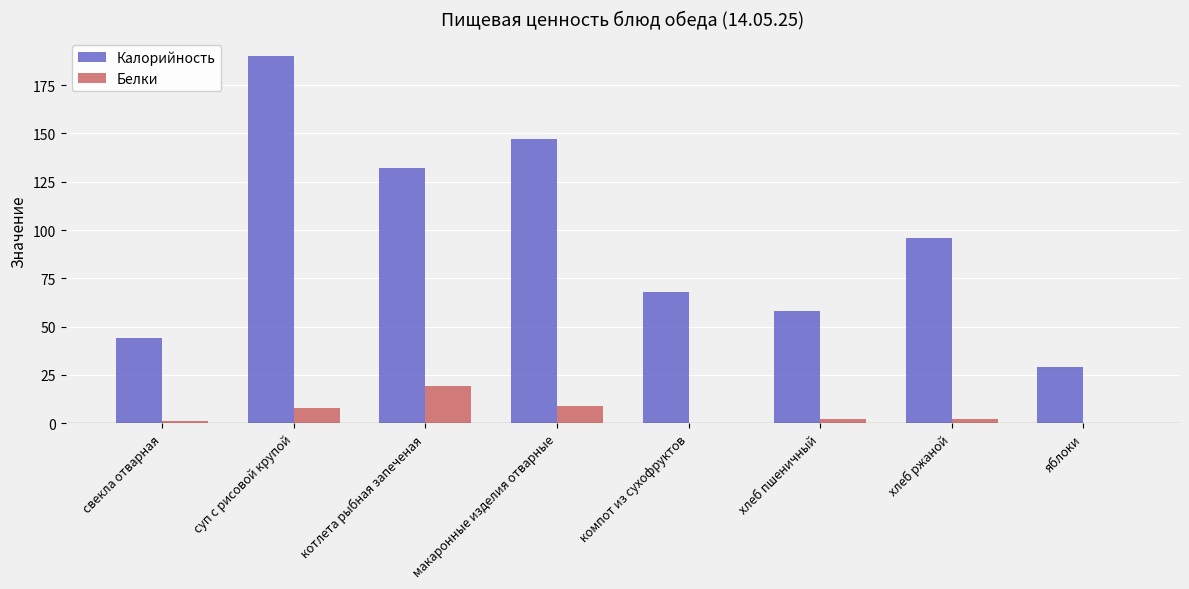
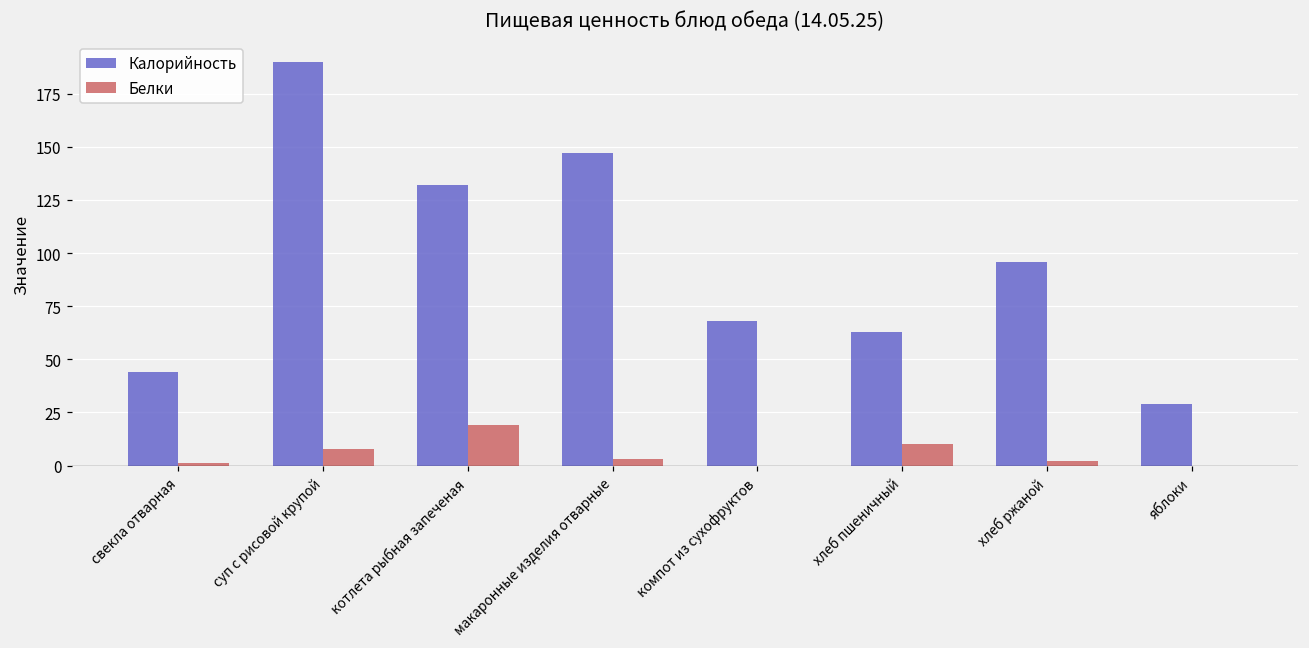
  {
    "Калорийность": {
      "свекла отварная": 44,
      "суп с рисовой крупой": 190,
      "котлета рыбная запеченая": 132,
      "макаронные изделия отварные": 147,
      "компот из сухофруктов": 68,
-     "хлеб пшеничный": 58,
+     "хлеб пшеничный": 63,
      "хлеб ржаной": 96,
      "яблоки": 29
    },
    "Белки": {
      "суп с рисовой крупой": 8,
      "котлета рыбная запеченая": 19,
-     "макаронные изделия отварные": 9,
+     "макаронные изделия отварные": 3,
      "компот из сухофруктов": 0,
-     "хлеб пшеничный": 2,
+     "хлеб пшеничный": 10,
      "хлеб ржаной": 2,
      "яблоки": 0
    }
  }
